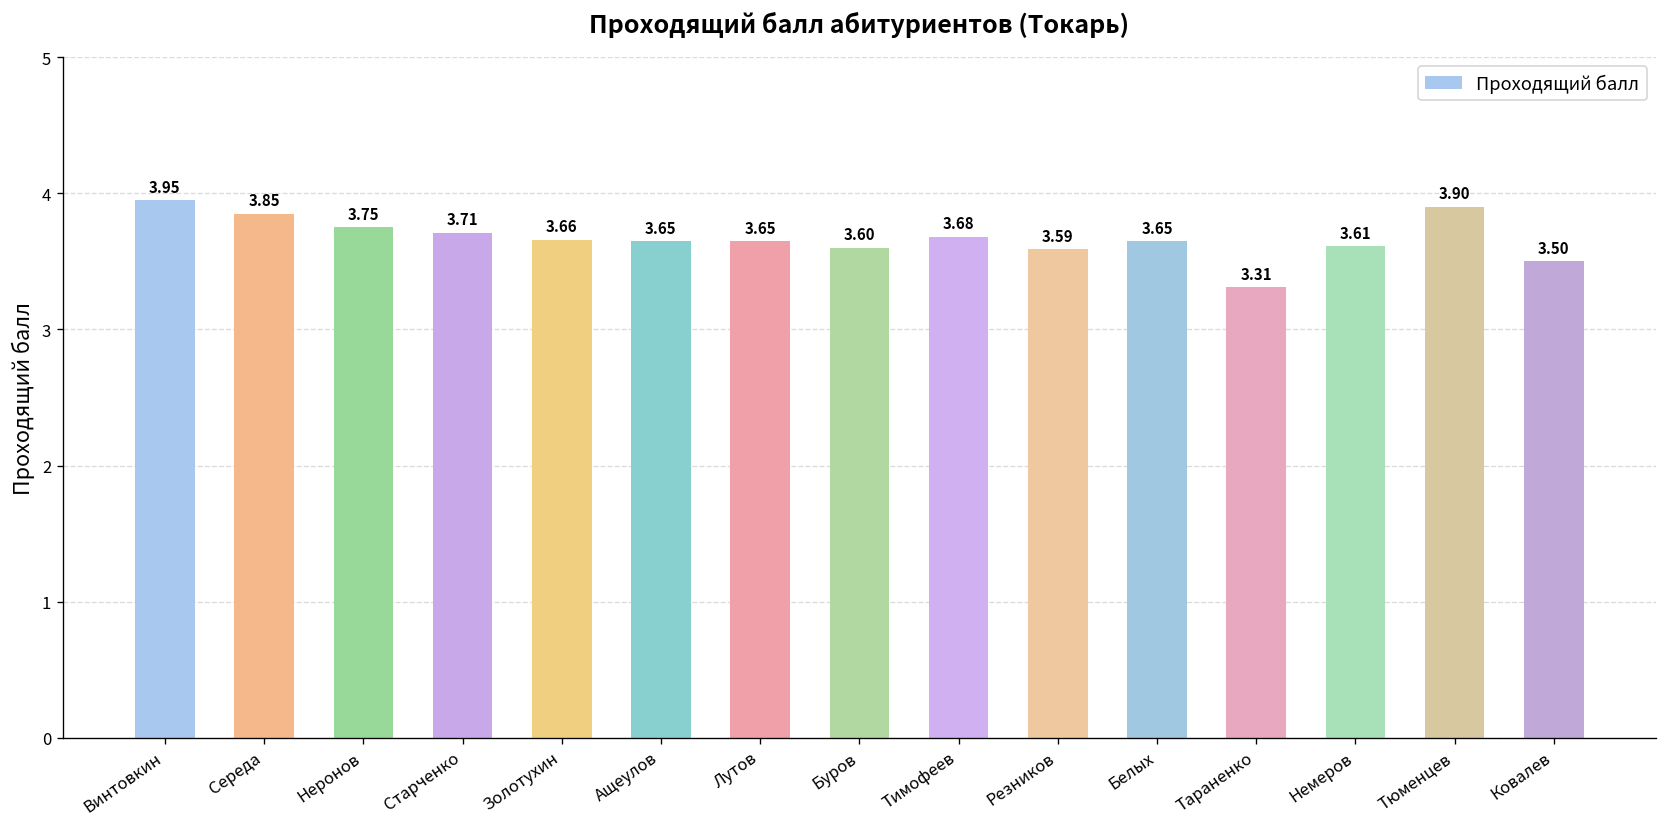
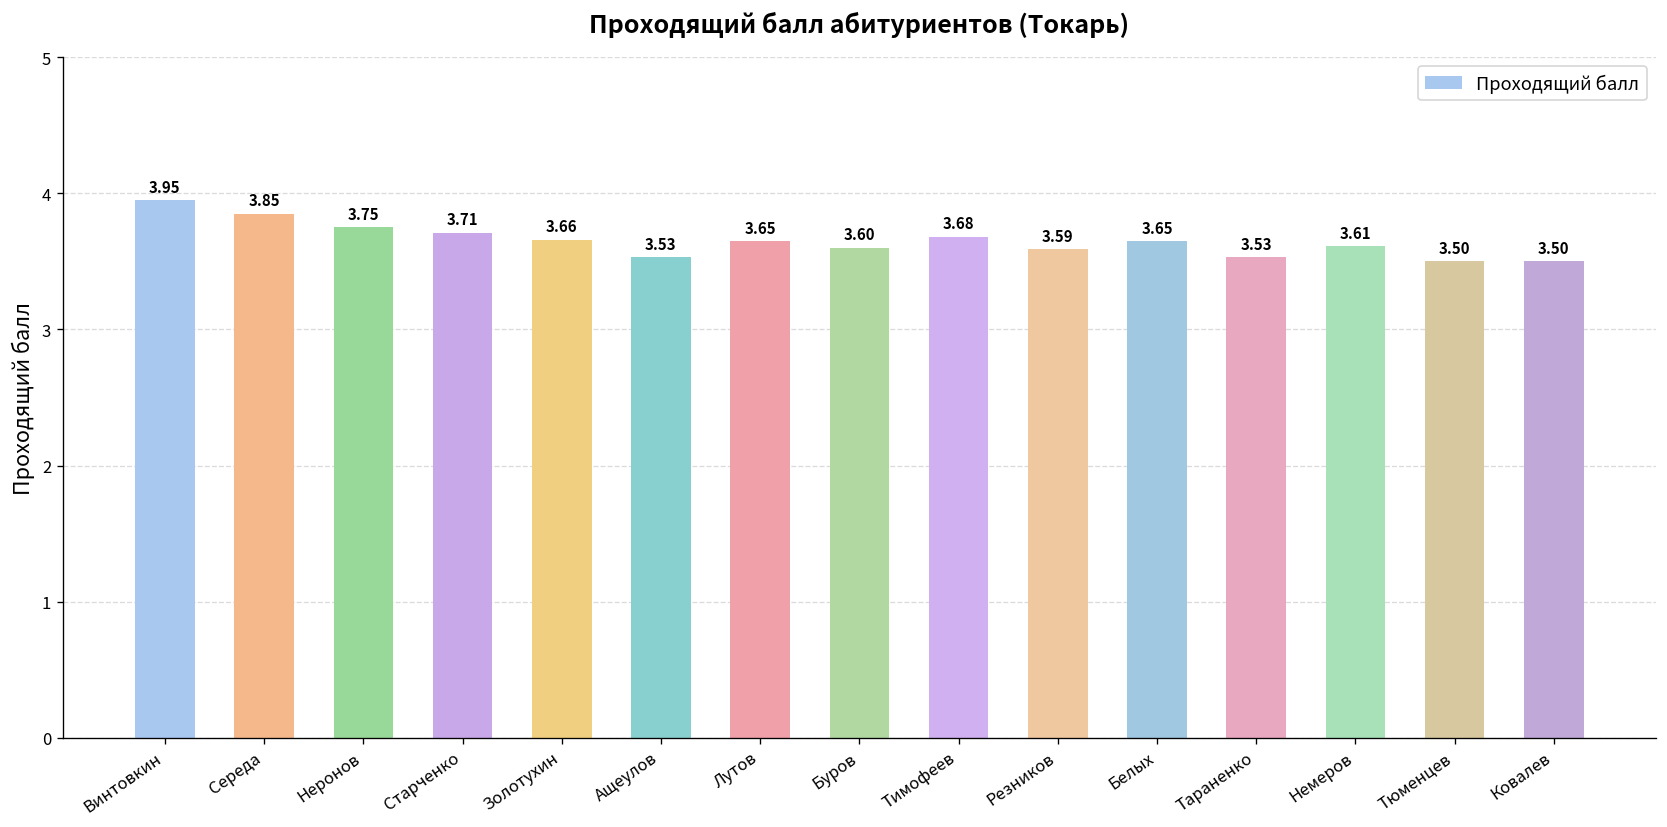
  {
    "Винтовкин": 3.95,
    "Середа": 3.85,
    "Неронов": 3.75,
    "Старченко": 3.71,
    "Золотухин": 3.66,
-   "Ащеулов": 3.65,
+   "Ащеулов": 3.53,
    "Лутов": 3.65,
    "Буров": 3.60,
    "Тимофеев": 3.68,
    "Резников": 3.59,
    "Белых": 3.65,
-   "Тараненко": 3.31,
+   "Тараненко": 3.53,
    "Немеров": 3.61,
-   "Тюменцев": 3.90,
+   "Тюменцев": 3.50,
    "Ковалев": 3.50
  }
